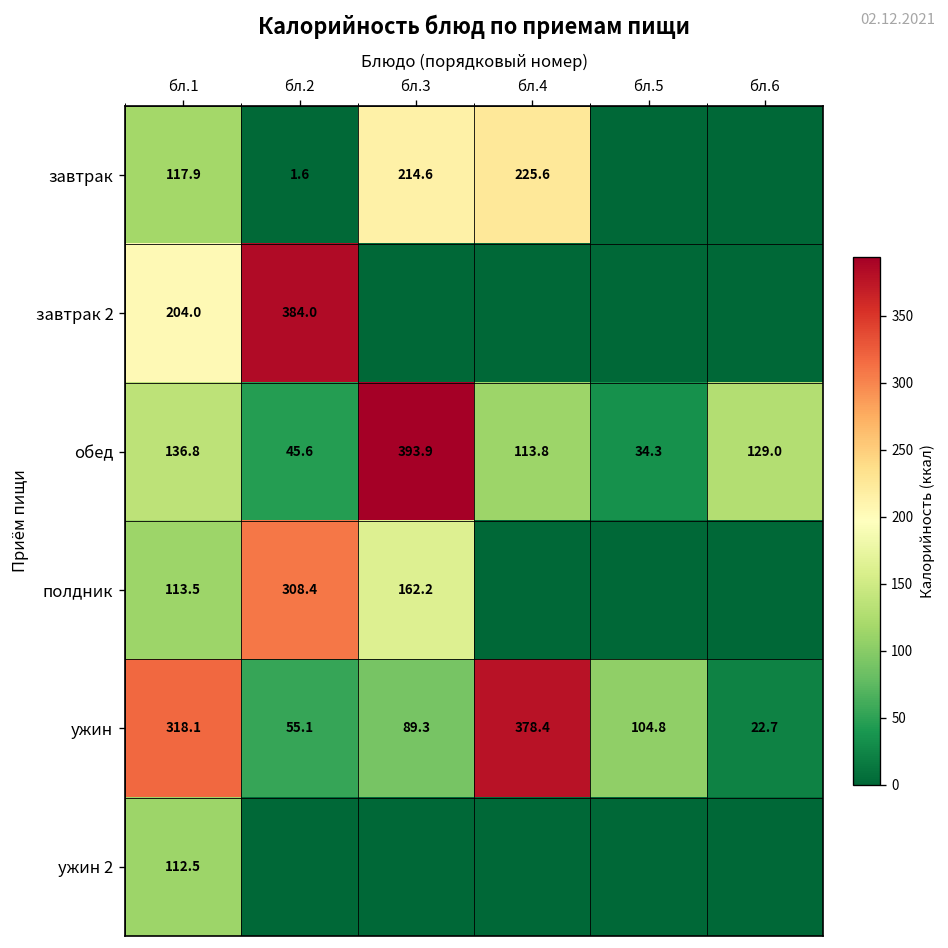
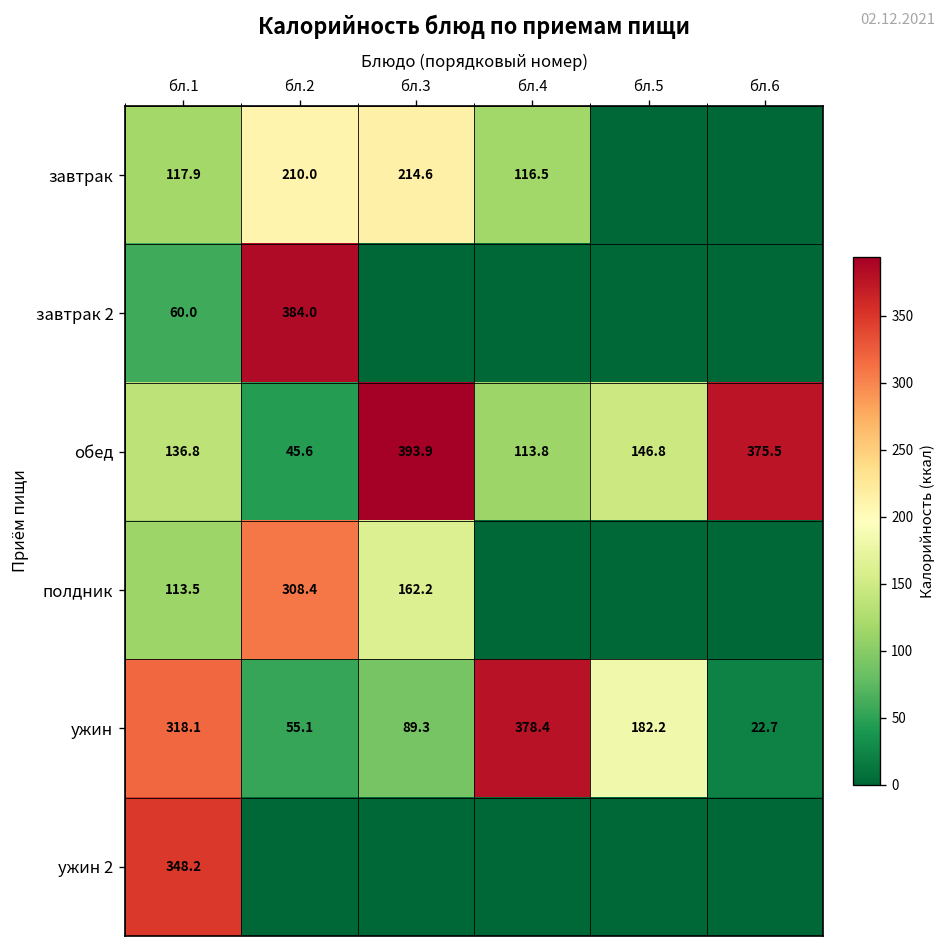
  {
    "завтрак": {
      "бл.1": 117.9,
-     "бл.2": 1.6,
+     "бл.2": 210.0,
      "бл.3": 214.6,
-     "бл.4": 225.6
+     "бл.4": 116.5
    },
    "завтрак 2": {
-     "бл.1": 204.0,
+     "бл.1": 60.0,
      "бл.2": 384.0
    },
    "обед": {
      "бл.1": 136.8,
      "бл.2": 45.6,
      "бл.3": 393.9,
      "бл.4": 113.8,
-     "бл.5": 34.3,
-     "бл.6": 129.0
+     "бл.5": 146.8,
+     "бл.6": 375.5
    },
    "полдник": {
      "бл.1": 113.5,
      "бл.2": 308.4,
      "бл.3": 162.2
    },
    "ужин": {
      "бл.1": 318.1,
      "бл.2": 55.1,
      "бл.3": 89.3,
      "бл.4": 378.4,
-     "бл.5": 104.8,
+     "бл.5": 182.2,
      "бл.6": 22.7
    },
    "ужин 2": {
-     "бл.1": 112.5
+     "бл.1": 348.2
    }
  }
